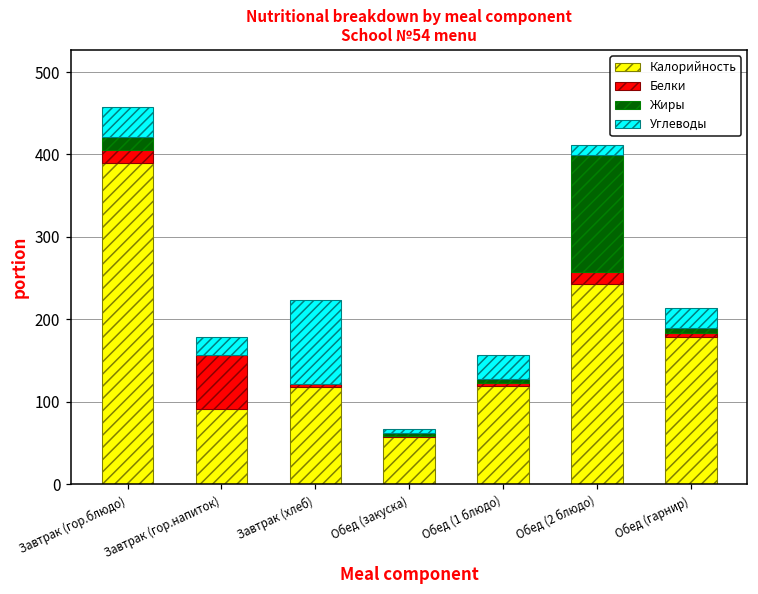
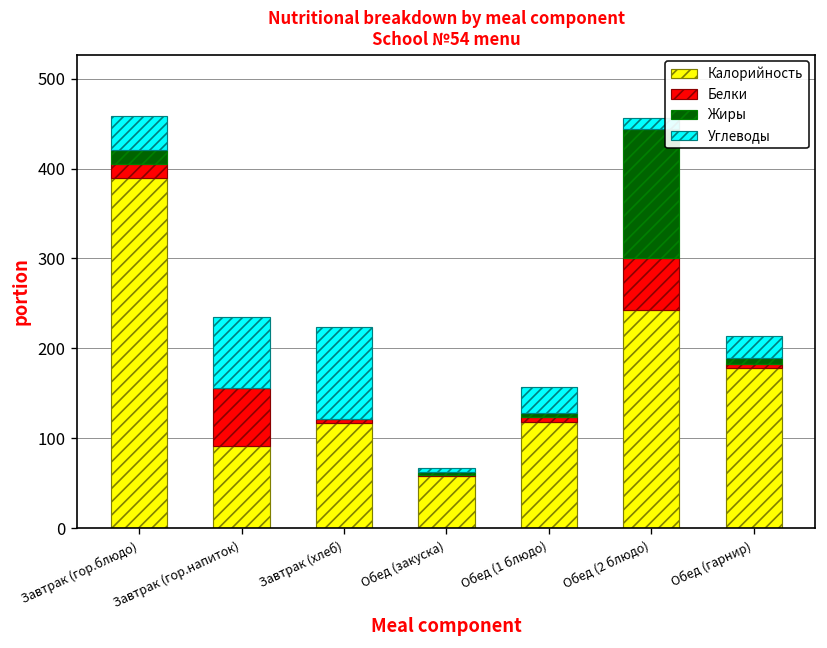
  {
    "Калорийность": {
      "Завтрак (гор.блюдо)": 390,
      "Завтрак (гор.напиток)": 90,
      "Завтрак (хлеб)": 120,
      "Обед (закуска)": 60,
      "Обед (1 блюдо)": 120,
      "Обед (2 блюдо)": 240,
      "Обед (гарнир)": 180
    },
    "Белки": {
      "Завтрак (гор.блюдо)": 20,
      "Завтрак (гор.напиток)": 70,
      "Завтрак (хлеб)": 0,
      "Обед (1 блюдо)": 0,
-     "Обед (2 блюдо)": 10,
+     "Обед (2 блюдо)": 60,
      "Обед (гарнир)": 0
    },
    "Жиры": {
      "Завтрак (гор.блюдо)": 20,
      "Завтрак (гор.напиток)": 0,
      "Обед (закуска)": 0,
      "Обед (1 блюдо)": 0,
      "Обед (2 блюдо)": 140,
      "Обед (гарнир)": 10
    },
    "Углеводы": {
      "Завтрак (гор.блюдо)": 40,
-     "Завтрак (гор.напиток)": 20,
+     "Завтрак (гор.напиток)": 80,
      "Завтрак (хлеб)": 100,
      "Обед (закуска)": 0,
      "Обед (1 блюдо)": 30,
      "Обед (2 блюдо)": 10,
      "Обед (гарнир)": 20
    }
  }
